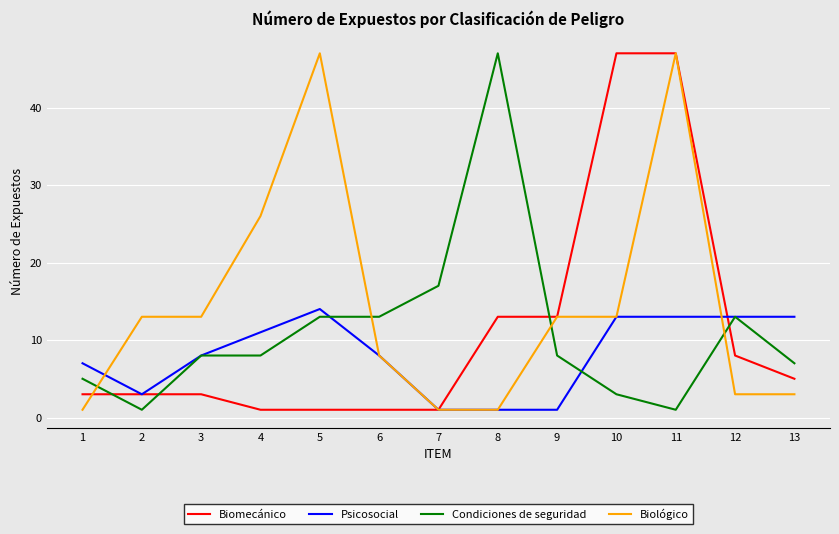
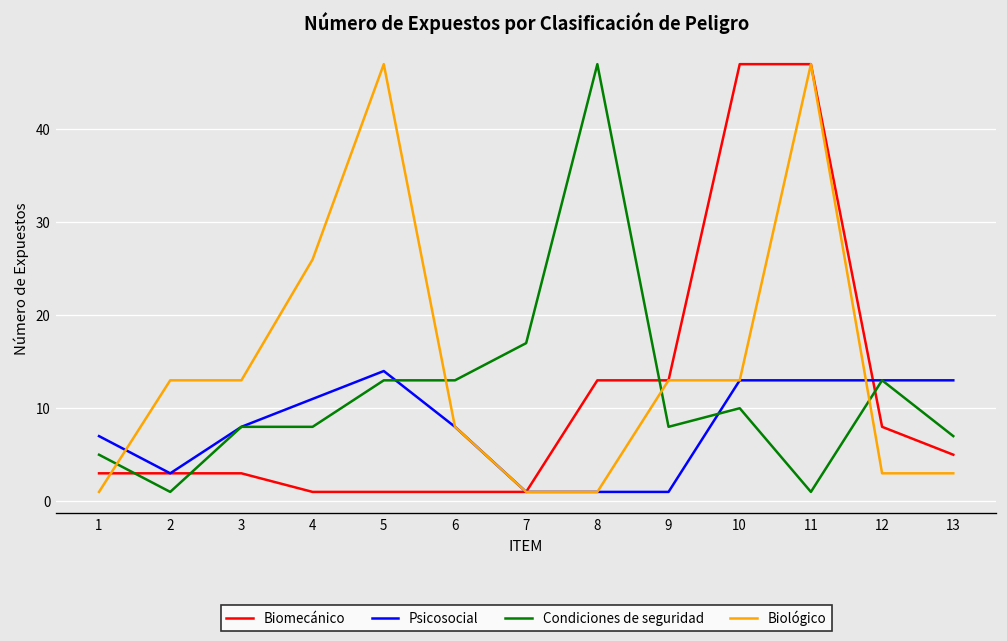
  {
    "Biomecánico": {
      "1": 3,
      "3": 3,
      "4": 1,
      "5": 1,
      "6": 1,
      "8": 13,
      "10": 47,
      "12": 8,
      "13": 5
    },
    "Psicosocial": {
      "1": 7,
      "4": 11,
      "5": 14,
      "9": 1,
      "11": 13,
      "13": 13
    },
    "Condiciones de seguridad": {
      "1": 5,
      "2": 1,
      "4": 8,
      "5": 13,
      "6": 13,
      "7": 17,
      "8": 47,
      "9": 8,
-     "10": 3,
+     "10": 10,
      "11": 1,
      "13": 7
    },
    "Biológico": {
      "1": 1,
      "2": 13,
      "3": 13,
      "4": 26,
      "5": 47,
      "12": 3,
      "13": 3
    }
  }
